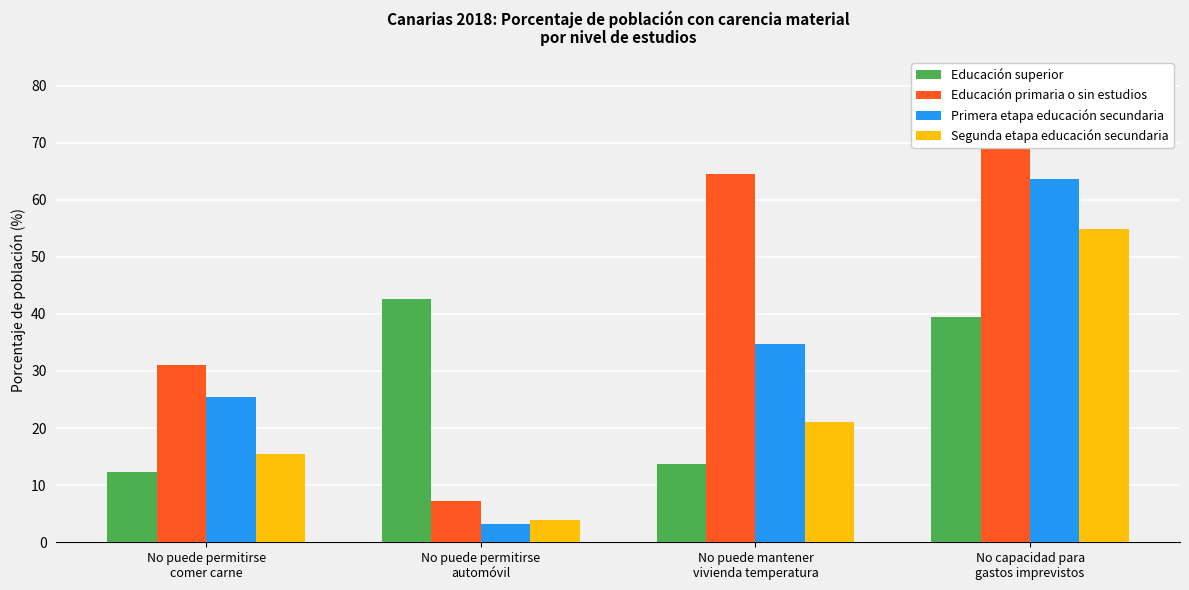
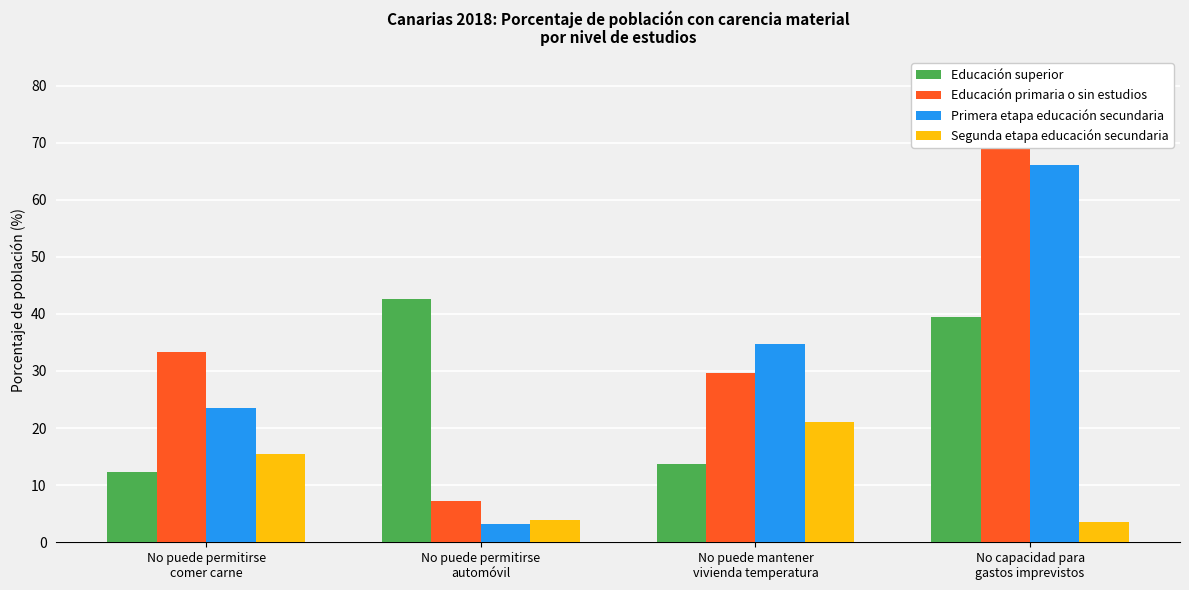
  {
    "Educación superior": {
      "No puede permitirse comer carne": 12,
      "No puede permitirse automóvil": 43,
      "No puede mantener vivienda temperatura": 14,
      "No capacidad para gastos imprevistos": 39
    },
    "Educación primaria o sin estudios": {
-     "No puede permitirse comer carne": 31,
+     "No puede permitirse comer carne": 33,
      "No puede permitirse automóvil": 7,
-     "No puede mantener vivienda temperatura": 64
+     "No puede mantener vivienda temperatura": 30
    },
    "Primera etapa educación secundaria": {
-     "No puede permitirse comer carne": 25,
+     "No puede permitirse comer carne": 23,
      "No puede permitirse automóvil": 3,
      "No puede mantener vivienda temperatura": 35,
-     "No capacidad para gastos imprevistos": 64
+     "No capacidad para gastos imprevistos": 66
    },
    "Segunda etapa educación secundaria": {
      "No puede permitirse comer carne": 16,
      "No puede permitirse automóvil": 4,
      "No puede mantener vivienda temperatura": 21,
-     "No capacidad para gastos imprevistos": 55
+     "No capacidad para gastos imprevistos": 4
    }
  }
